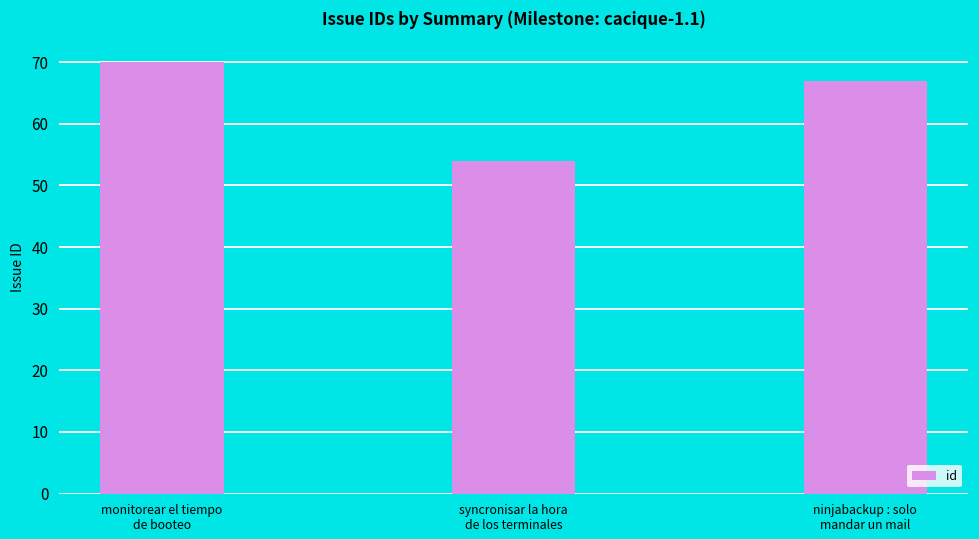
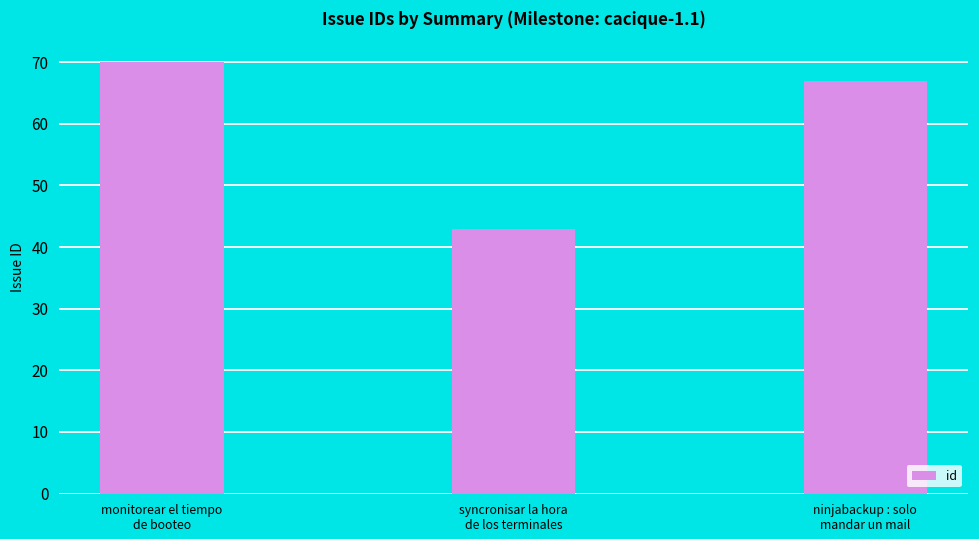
  {
    "monitorear el tiempo de booteo": 70,
-   "syncronisar la hora de los terminales": 54,
+   "syncronisar la hora de los terminales": 43,
    "ninjabackup : solo mandar un mail": 67
  }
